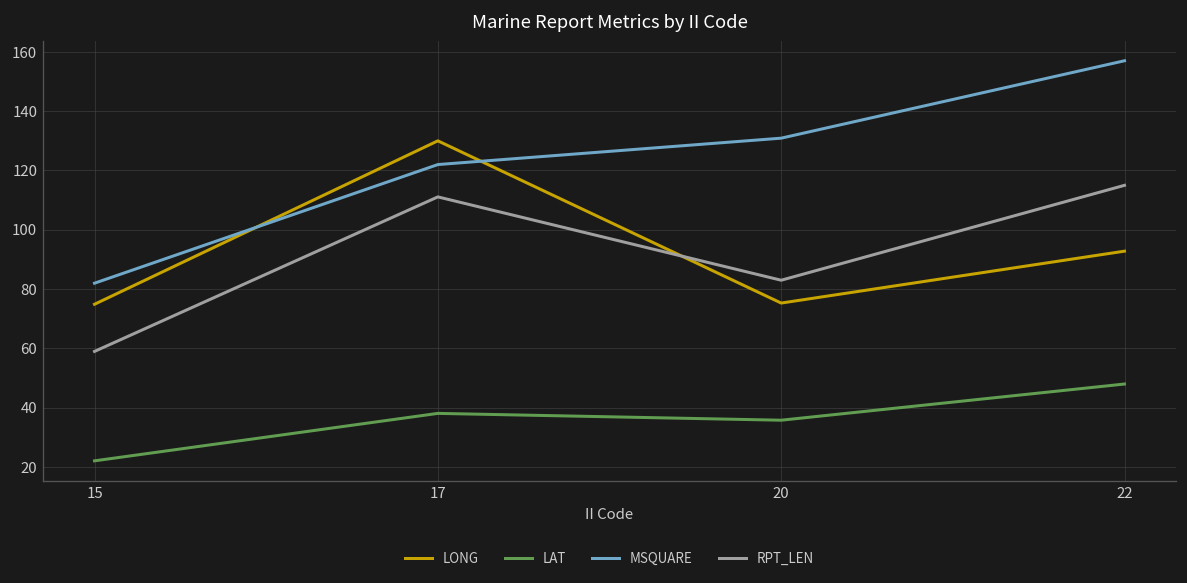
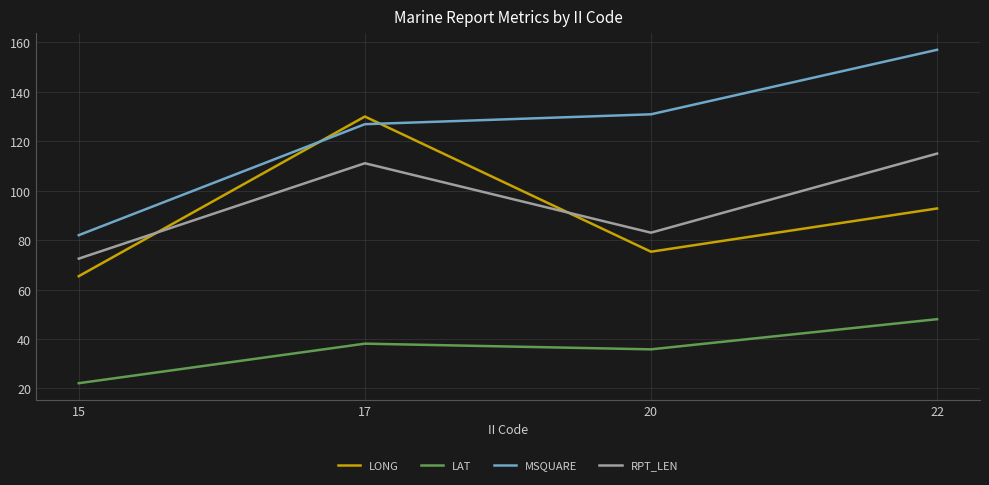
  {
    "LONG": {
-     "15": 75,
+     "15": 65,
      "17": 130,
      "20": 75,
      "22": 93
    },
    "LAT": {
      "15": 22,
      "17": 38,
      "20": 36,
      "22": 48
    },
    "MSQUARE": {
      "15": 82,
-     "17": 122,
+     "17": 127,
      "20": 131,
      "22": 157
    },
    "RPT_LEN": {
-     "15": 59,
+     "15": 73,
      "17": 111,
      "20": 83,
      "22": 115
    }
  }
